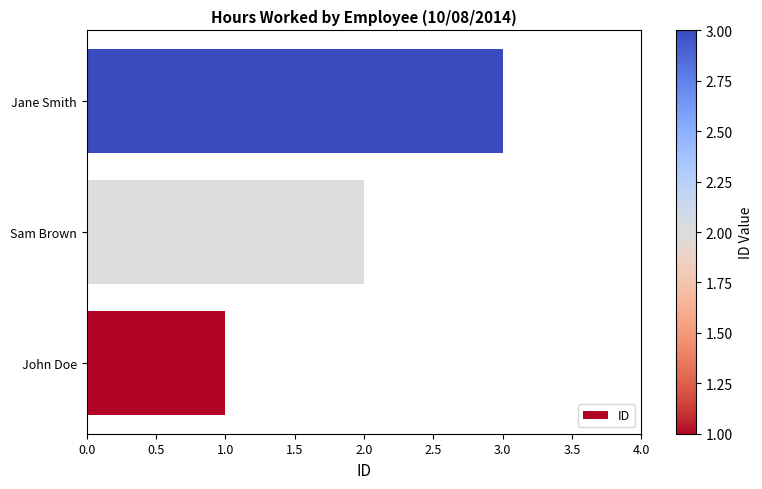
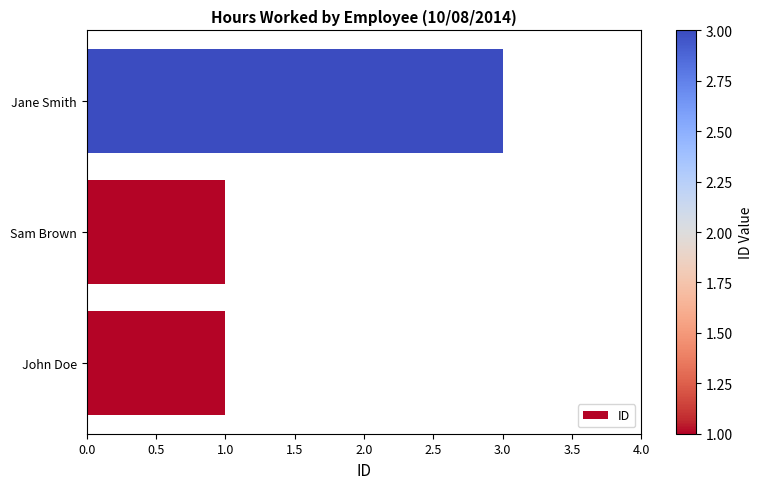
  {
    "Jane Smith": 3,
-   "Sam Brown": 2,
+   "Sam Brown": 1,
    "John Doe": 1
  }
